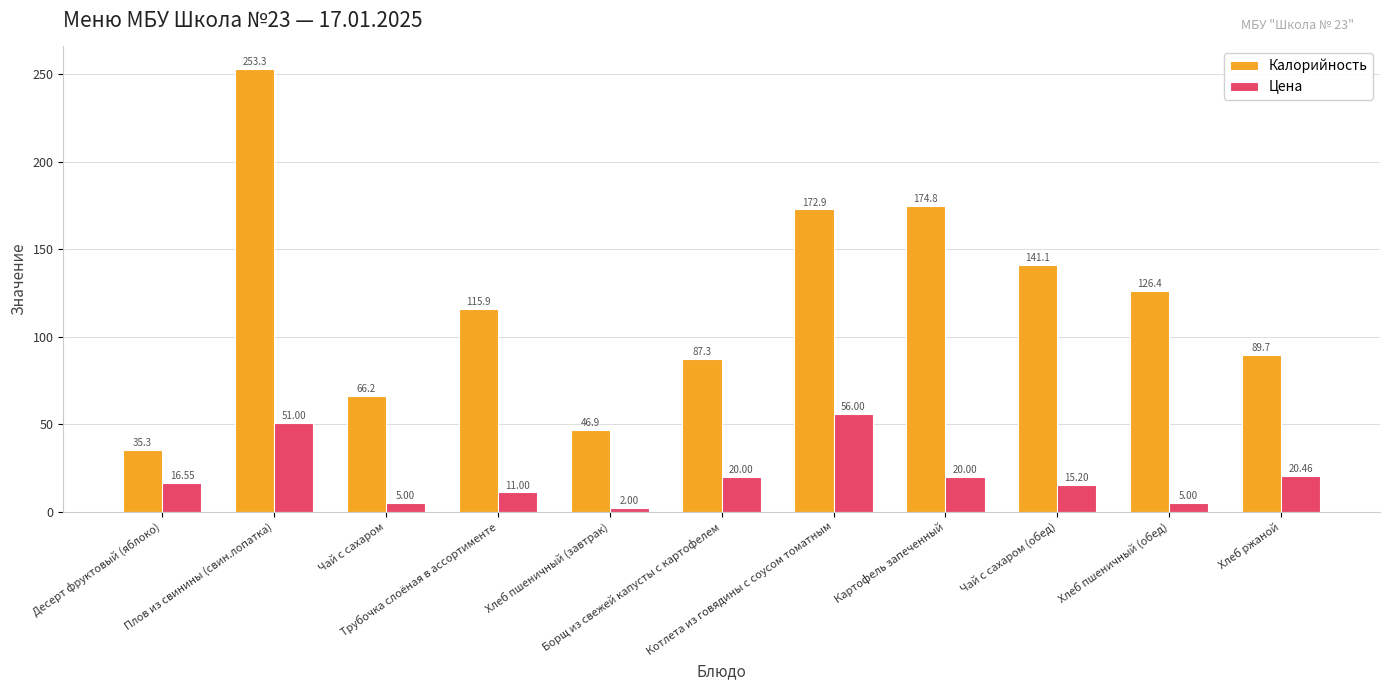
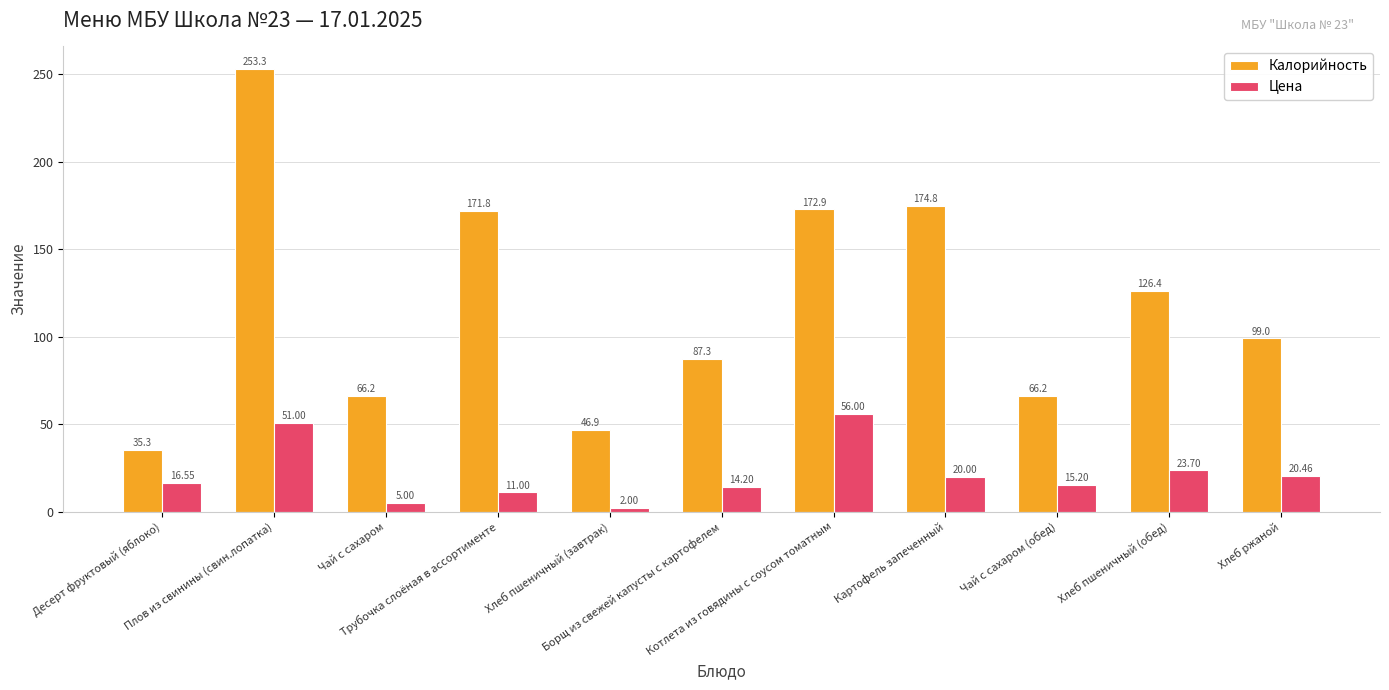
  {
    "Калорийность": {
      "Десерт фруктовый (яблоко)": 35.3,
      "Плов из свинины (свин.лопатка)": 253.3,
      "Чай с сахаром": 66.2,
-     "Трубочка слоёная в ассортименте": 115.9,
+     "Трубочка слоёная в ассортименте": 171.8,
      "Хлеб пшеничный (завтрак)": 46.9,
      "Борщ из свежей капусты с картофелем": 87.3,
      "Котлета из говядины с соусом томатным": 172.9,
      "Картофель запеченный": 174.8,
-     "Чай с сахаром (обед)": 141.1,
+     "Чай с сахаром (обед)": 66.2,
      "Хлеб пшеничный (обед)": 126.4,
-     "Хлеб ржаной": 89.7
+     "Хлеб ржаной": 99.0
    },
    "Цена": {
      "Десерт фруктовый (яблоко)": 16.55,
      "Плов из свинины (свин.лопатка)": 51.00,
      "Чай с сахаром": 5.00,
      "Трубочка слоёная в ассортименте": 11.00,
      "Хлеб пшеничный (завтрак)": 2.00,
-     "Борщ из свежей капусты с картофелем": 20.00,
+     "Борщ из свежей капусты с картофелем": 14.20,
      "Котлета из говядины с соусом томатным": 56.00,
      "Картофель запеченный": 20.00,
      "Чай с сахаром (обед)": 15.20,
-     "Хлеб пшеничный (обед)": 5.00,
+     "Хлеб пшеничный (обед)": 23.70,
      "Хлеб ржаной": 20.46
    }
  }
